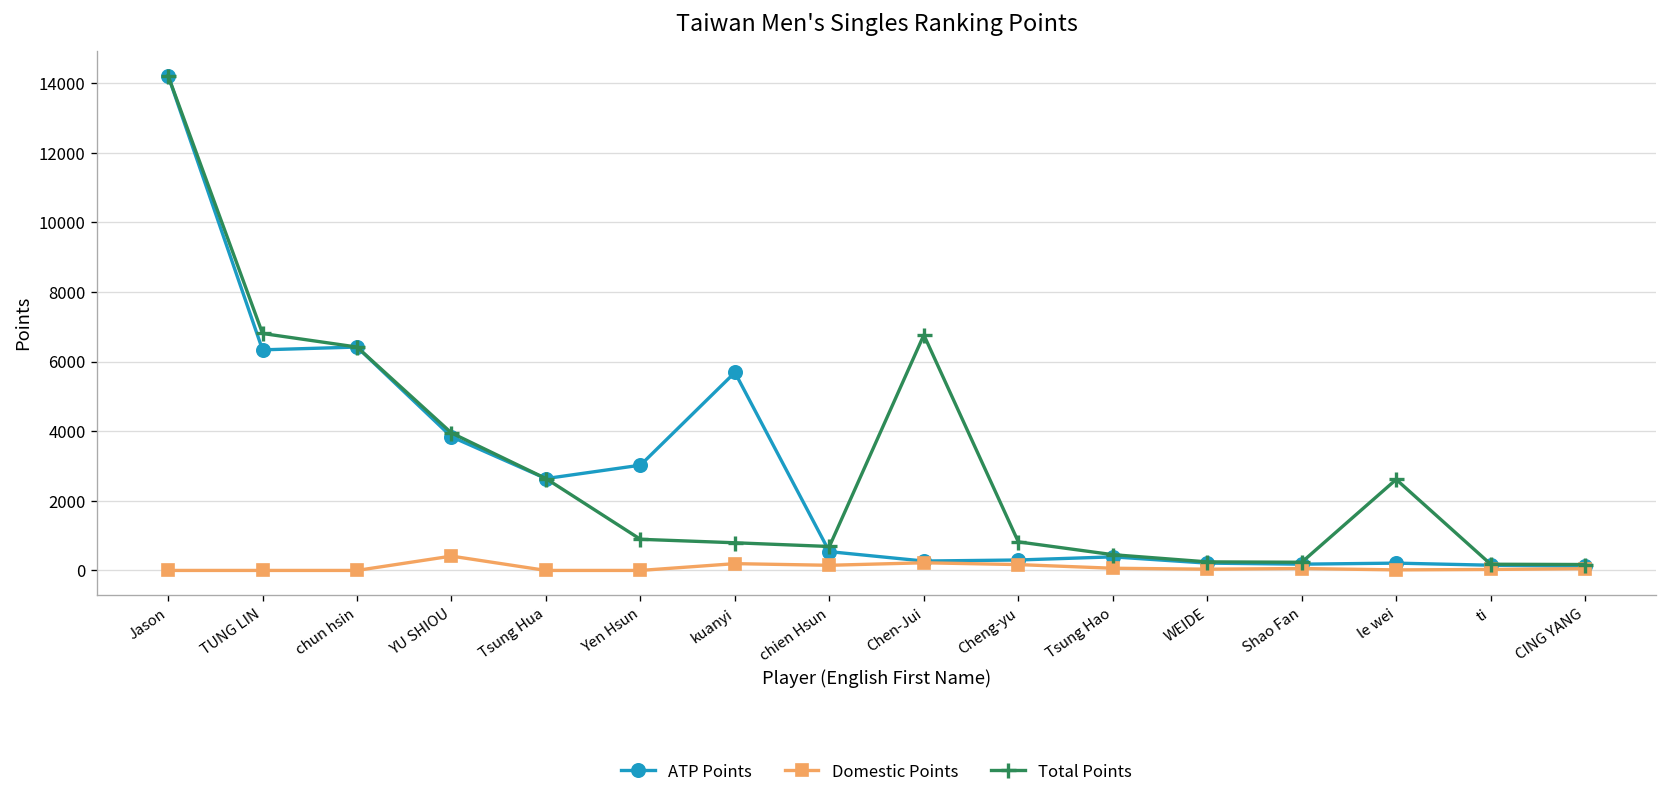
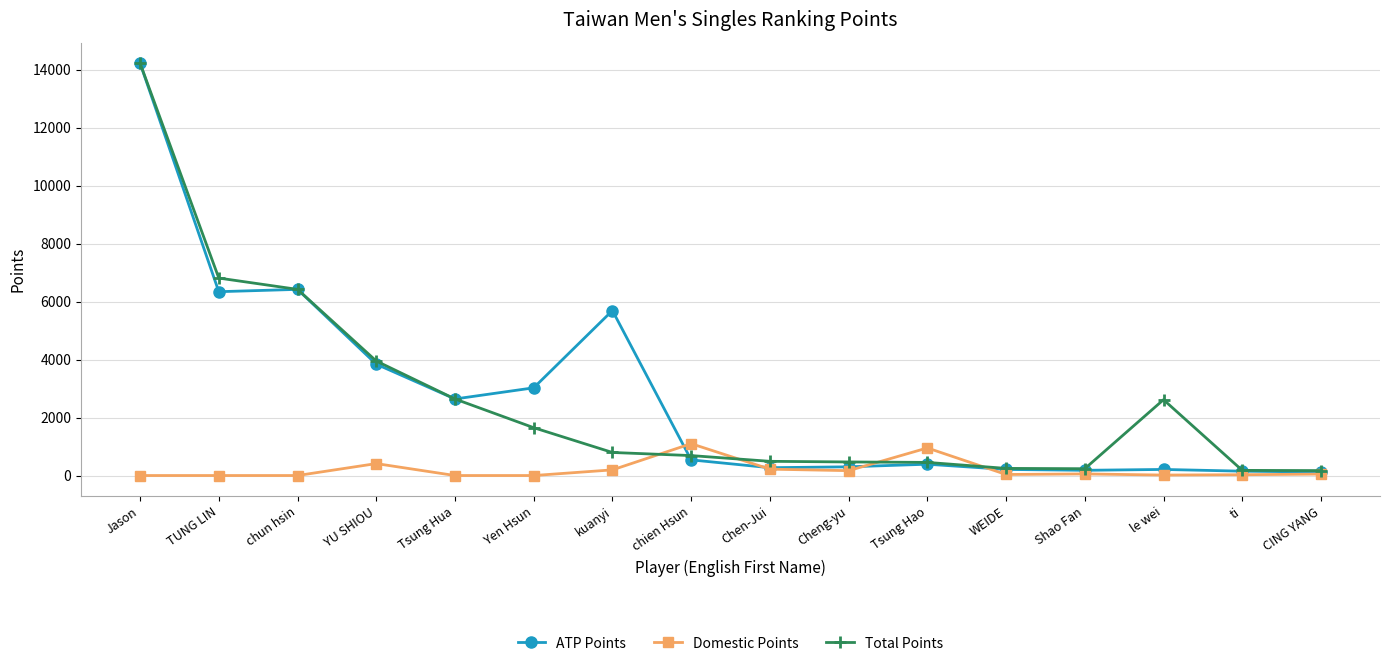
  {
    "ATP Points": {
      "TUNG LIN": 6300,
      "YU SHIOU": 3800,
      "Yen Hsun": 3000,
      "kuanyi": 5700,
      "chien Hsun": 500,
      "Cheng-yu": 300,
      "le wei": 200
    },
    "Domestic Points": {
      "Jason": 0,
      "TUNG LIN": 0,
      "chun hsin": 0,
      "YU SHIOU": 400,
      "Tsung Hua": 0,
      "Yen Hsun": 0,
      "kuanyi": 200,
-     "chien Hsun": 100,
+     "chien Hsun": 1100,
      "Cheng-yu": 200,
-     "Tsung Hao": 100,
+     "Tsung Hao": 1000,
      "WEIDE": 0,
      "Shao Fan": 100,
      "le wei": 0,
      "ti": 0
    },
    "Total Points": {
      "TUNG LIN": 6800,
      "YU SHIOU": 4000,
-     "Yen Hsun": 900,
+     "Yen Hsun": 1700,
      "kuanyi": 800,
      "chien Hsun": 700,
-     "Chen-Jui": 6800,
-     "Cheng-yu": 800,
+     "Chen-Jui": 500,
+     "Cheng-yu": 500,
      "le wei": 2600
    }
  }
